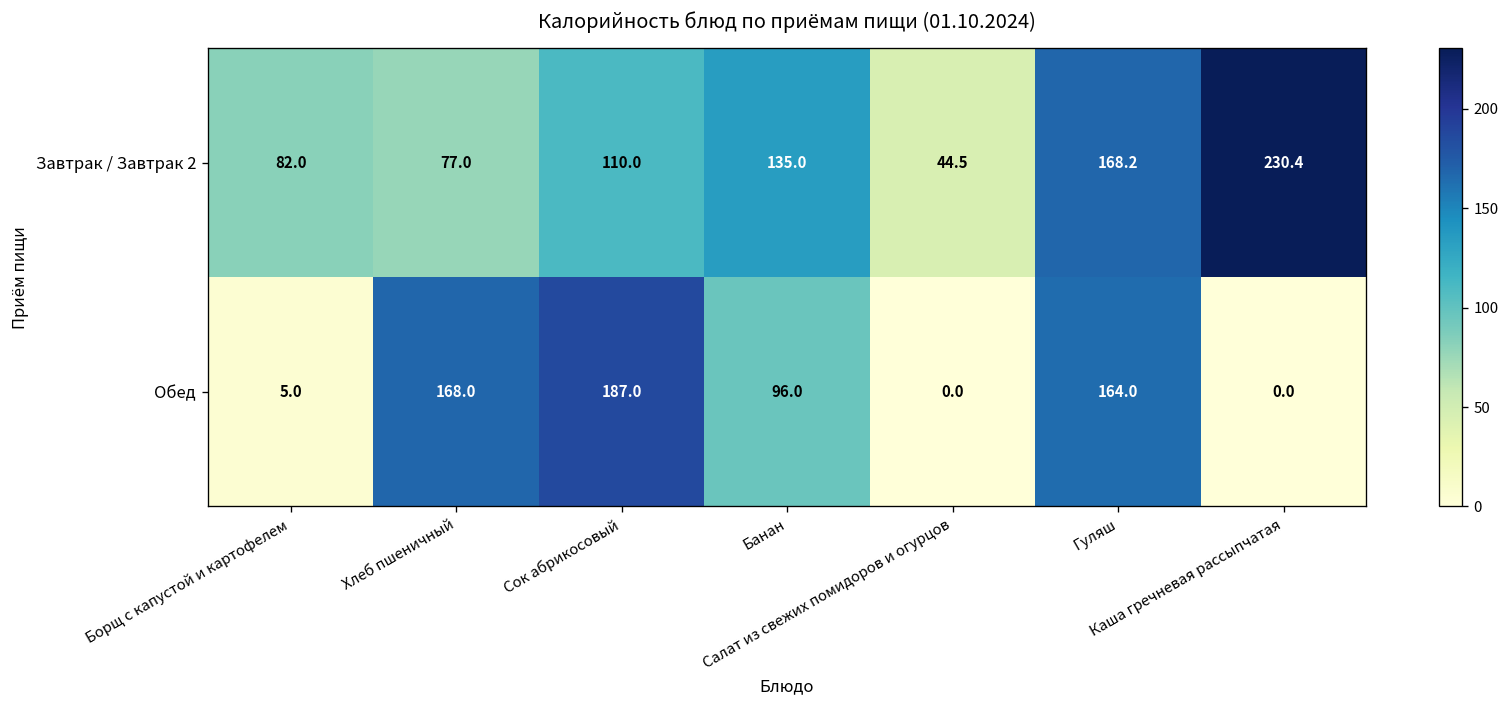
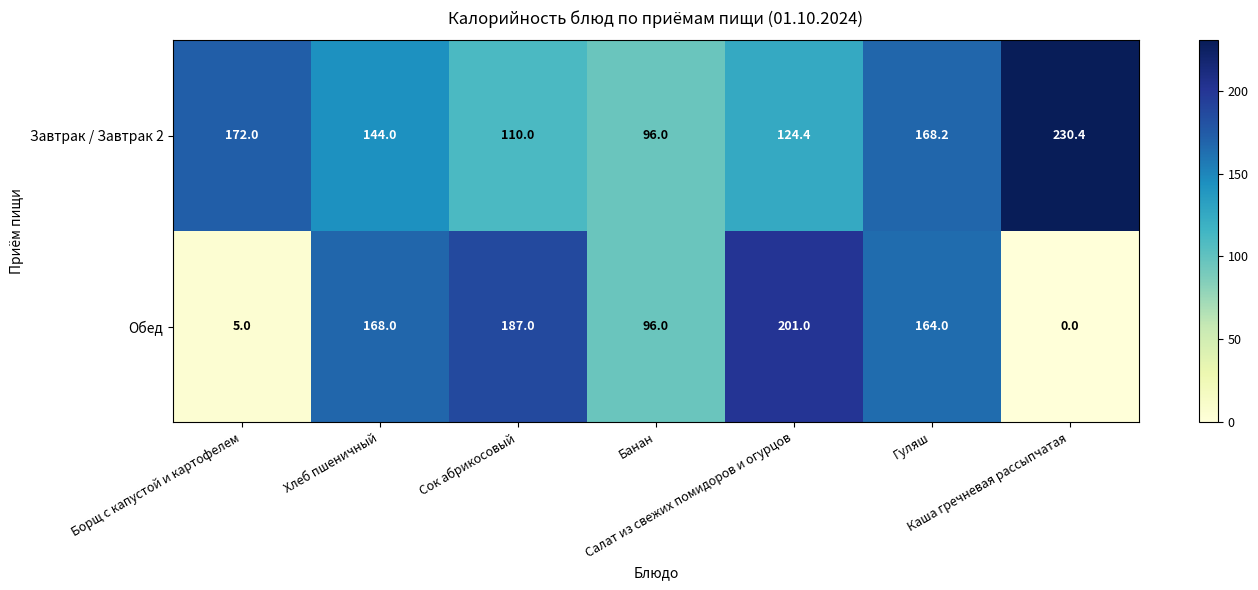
  {
    "Завтрак / Завтрак 2": {
-     "Борщ с капустой и картофелем": 82.0,
-     "Хлеб пшеничный": 77.0,
+     "Борщ с капустой и картофелем": 172.0,
+     "Хлеб пшеничный": 144.0,
      "Сок абрикосовый": 110.0,
-     "Банан": 135.0,
-     "Салат из свежих помидоров и огурцов": 44.5,
+     "Банан": 96.0,
+     "Салат из свежих помидоров и огурцов": 124.4,
      "Гуляш": 168.2,
      "Каша гречневая рассыпчатая": 230.4
    },
    "Обед": {
      "Борщ с капустой и картофелем": 5.0,
      "Хлеб пшеничный": 168.0,
      "Сок абрикосовый": 187.0,
      "Банан": 96.0,
-     "Салат из свежих помидоров и огурцов": 0.0,
+     "Салат из свежих помидоров и огурцов": 201.0,
      "Гуляш": 164.0,
      "Каша гречневая рассыпчатая": 0.0
    }
  }
